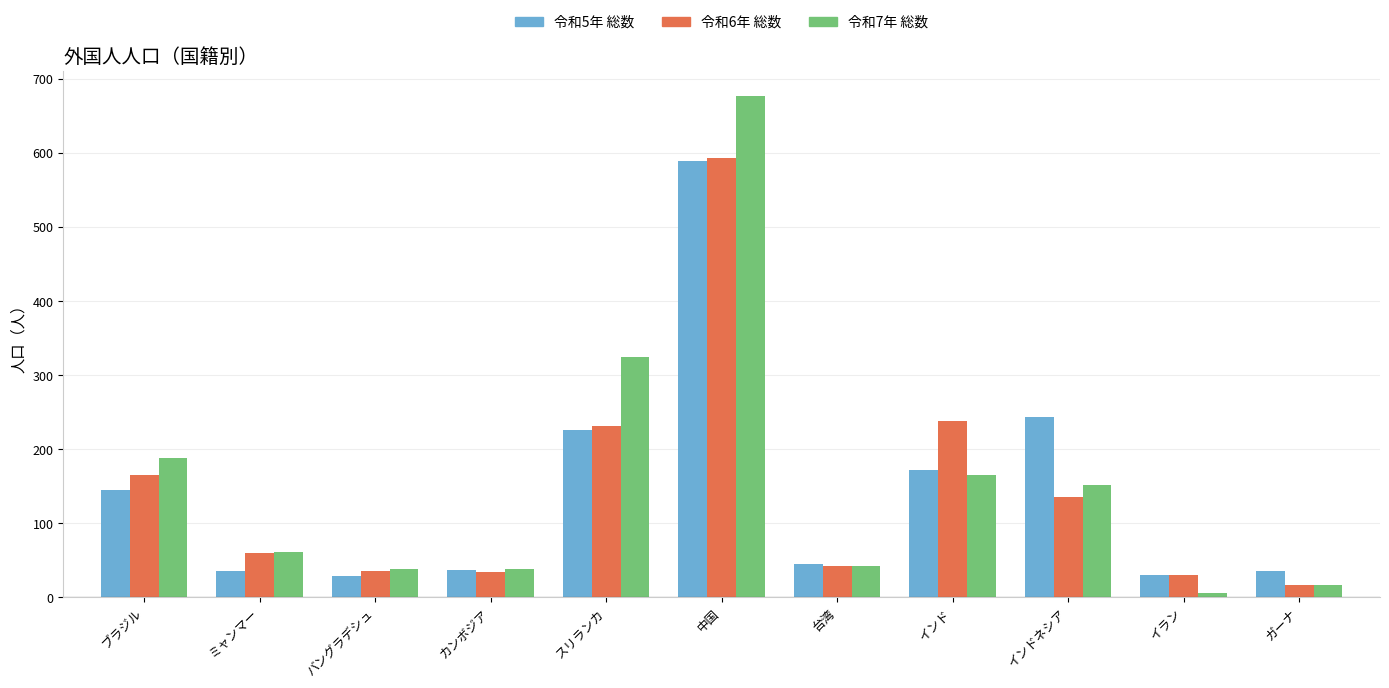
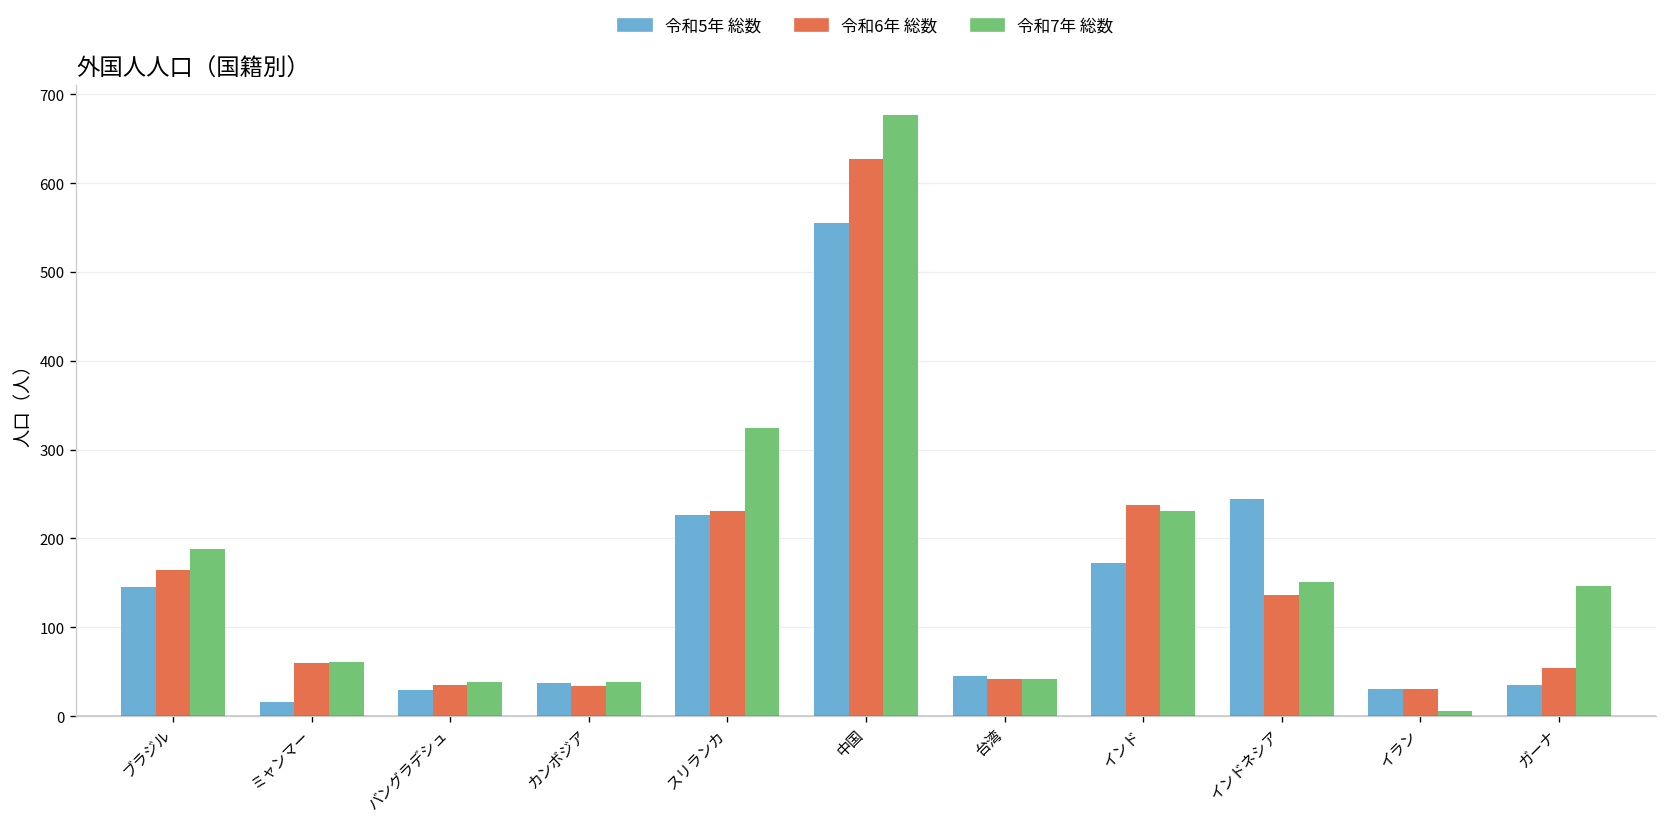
  {
    "令和5年 総数": {
      "ブラジル": 150,
-     "ミャンマー": 40,
+     "ミャンマー": 20,
      "バングラデシュ": 30,
      "カンボジア": 40,
      "スリランカ": 230,
-     "中国": 590,
+     "中国": 560,
      "台湾": 50,
      "インド": 170,
      "インドネシア": 240,
      "イラン": 30,
      "ガーナ": 40
    },
    "令和6年 総数": {
      "ブラジル": 170,
      "ミャンマー": 60,
      "バングラデシュ": 40,
      "カンボジア": 30,
      "スリランカ": 230,
-     "中国": 590,
+     "中国": 630,
      "台湾": 40,
      "インド": 240,
      "インドネシア": 140,
      "イラン": 30,
-     "ガーナ": 20
+     "ガーナ": 50
    },
    "令和7年 総数": {
      "ブラジル": 190,
      "ミャンマー": 60,
      "バングラデシュ": 40,
      "カンボジア": 40,
      "スリランカ": 320,
      "中国": 680,
      "台湾": 40,
-     "インド": 170,
+     "インド": 230,
      "インドネシア": 150,
      "イラン": 10,
-     "ガーナ": 20
+     "ガーナ": 150
    }
  }
